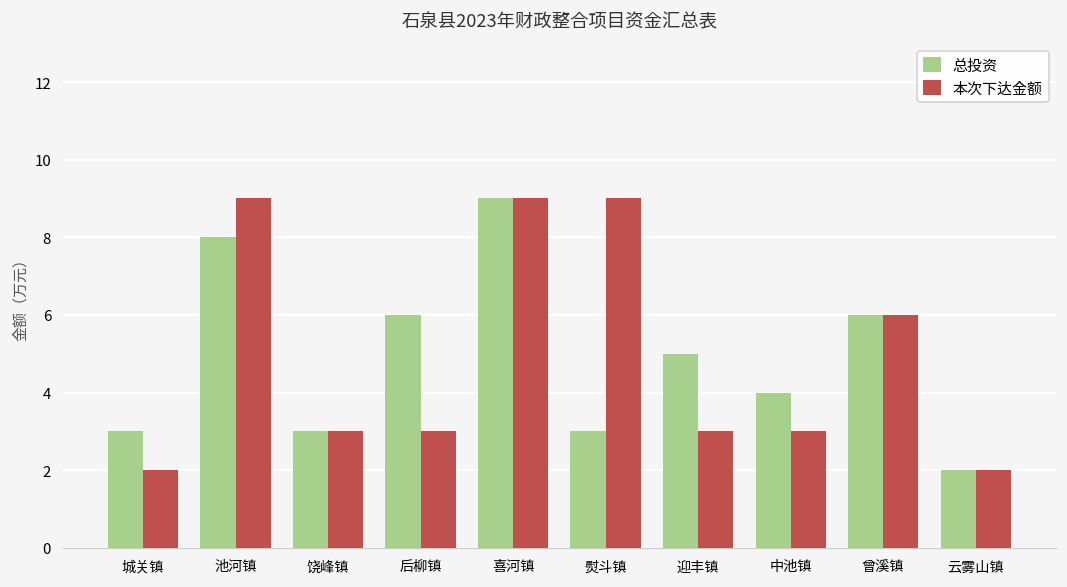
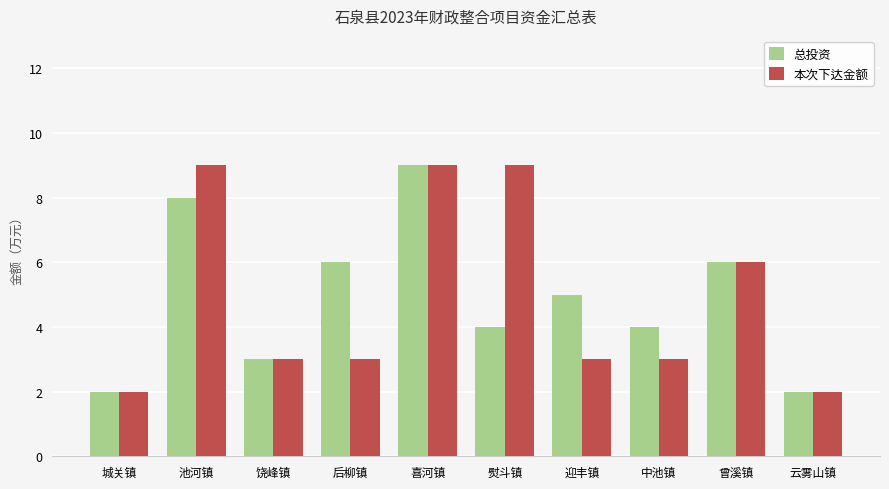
  {
    "总投资": {
-     "城关镇": 3,
+     "城关镇": 2,
      "池河镇": 8,
      "饶峰镇": 3,
      "后柳镇": 6,
      "喜河镇": 9,
-     "熨斗镇": 3,
+     "熨斗镇": 4,
      "迎丰镇": 5,
      "中池镇": 4,
      "曾溪镇": 6,
      "云雾山镇": 2
    },
    "本次下达金额": {
      "城关镇": 2,
      "池河镇": 9,
      "饶峰镇": 3,
      "后柳镇": 3,
      "喜河镇": 9,
      "熨斗镇": 9,
      "迎丰镇": 3,
      "中池镇": 3,
      "曾溪镇": 6,
      "云雾山镇": 2
    }
  }
